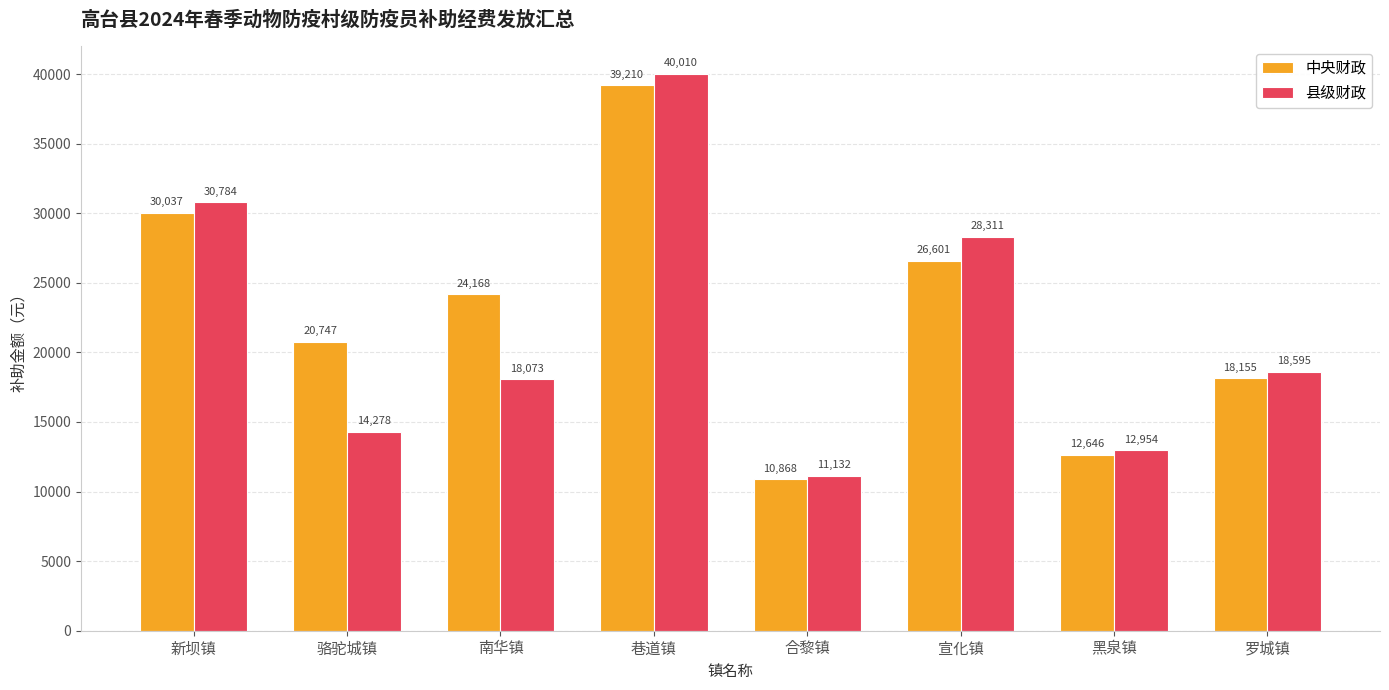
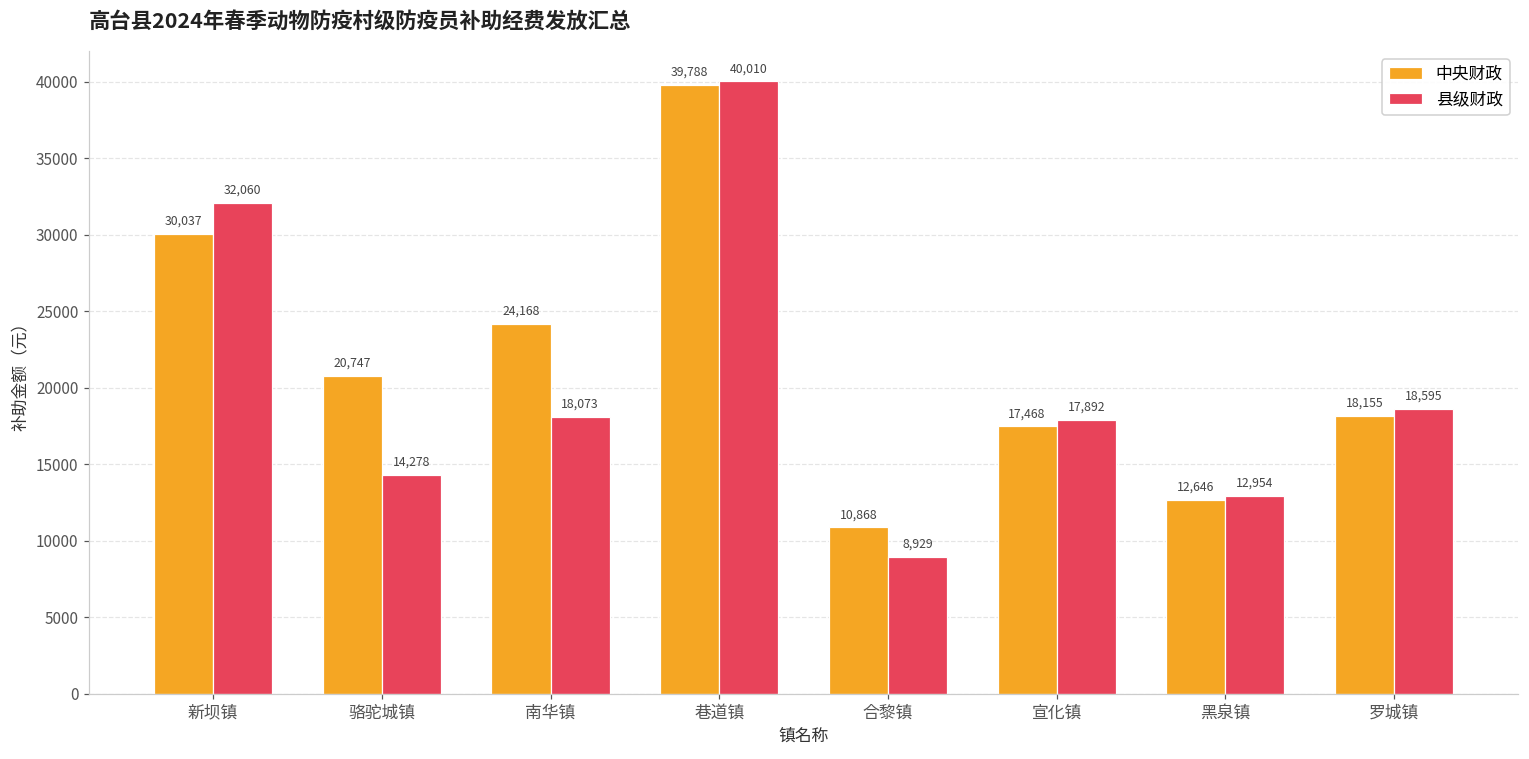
  {
    "中央财政": {
      "新坝镇": "30,037",
      "骆驼城镇": "20,747",
      "南华镇": "24,168",
-     "巷道镇": "39,210",
+     "巷道镇": "39,788",
      "合黎镇": "10,868",
-     "宣化镇": "26,601",
+     "宣化镇": "17,468",
      "黑泉镇": "12,646",
      "罗城镇": "18,155"
    },
    "县级财政": {
-     "新坝镇": "30,784",
+     "新坝镇": "32,060",
      "骆驼城镇": "14,278",
      "南华镇": "18,073",
      "巷道镇": "40,010",
-     "合黎镇": "11,132",
-     "宣化镇": "28,311",
+     "合黎镇": "8,929",
+     "宣化镇": "17,892",
      "黑泉镇": "12,954",
      "罗城镇": "18,595"
    }
  }
